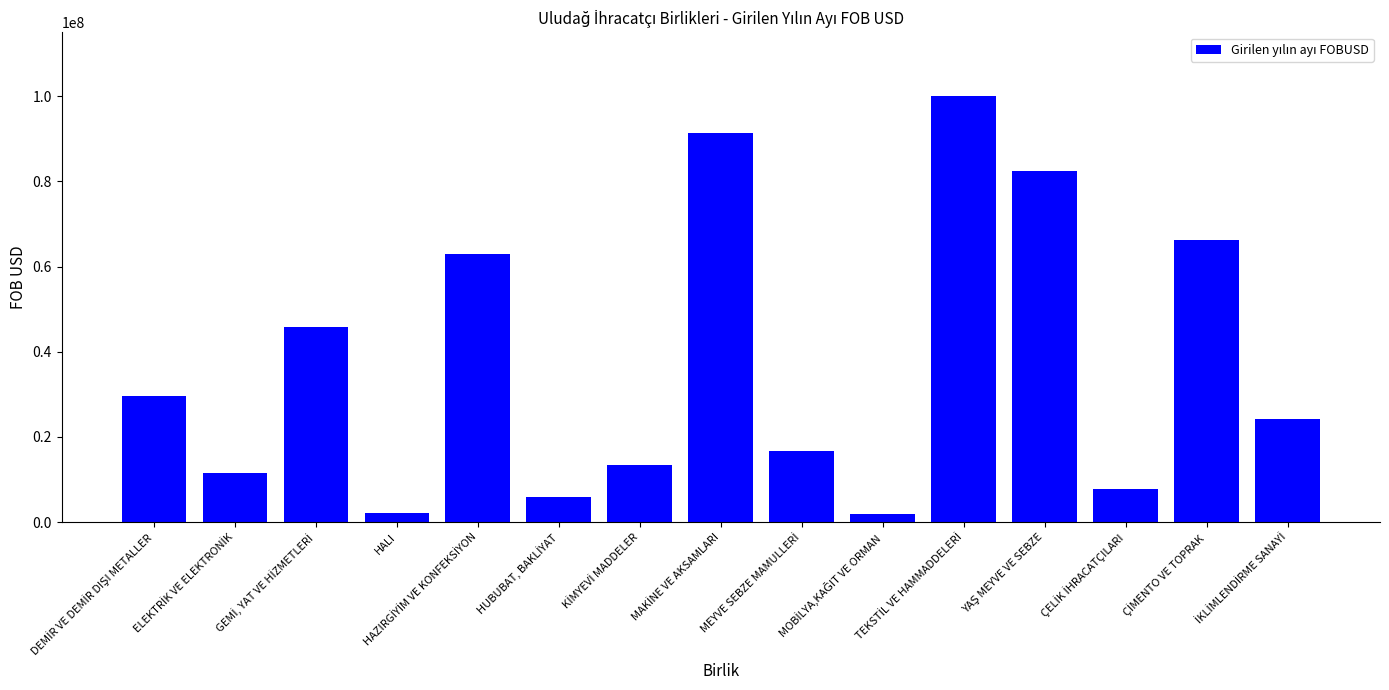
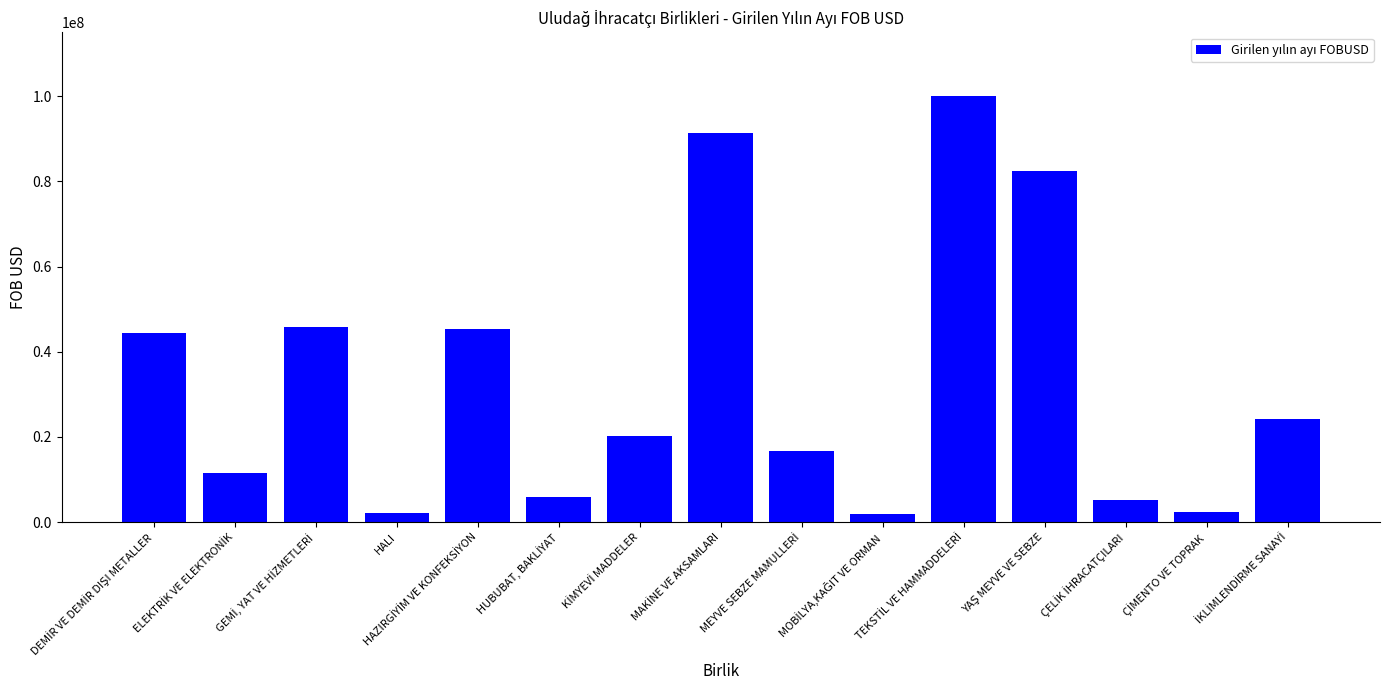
  {
-   "DEMİR VE DEMİR DIŞI METALLER": 30000000,
+   "DEMİR VE DEMİR DIŞI METALLER": 44000000,
    "ELEKTRİK VE ELEKTRONİK": 12000000,
    "GEMİ, YAT VE HİZMETLERİ": 46000000,
    "HALI": 2000000,
-   "HAZIRGİYİM VE KONFEKSİYON": 63000000,
+   "HAZIRGİYİM VE KONFEKSİYON": 45000000,
    "HUBUBAT, BAKLİYAT": 6000000,
-   "KİMYEVİ MADDELER": 13000000,
+   "KİMYEVİ MADDELER": 20000000,
    "MAKİNE VE AKSAMLARI": 91000000,
    "MEYVE SEBZE MAMULLERİ": 17000000,
    "MOBİLYA,KAĞIT VE ORMAN": 2000000,
    "TEKSTİL VE HAMMADDELERİ": 100000000,
    "YAŞ MEYVE VE SEBZE": 82000000,
-   "ÇELİK İHRACATÇILARI": 8000000,
-   "ÇİMENTO VE TOPRAK": 66000000,
+   "ÇELİK İHRACATÇILARI": 5000000,
+   "ÇİMENTO VE TOPRAK": 2000000,
    "İKLİMLENDİRME SANAYİ": 24000000
  }
